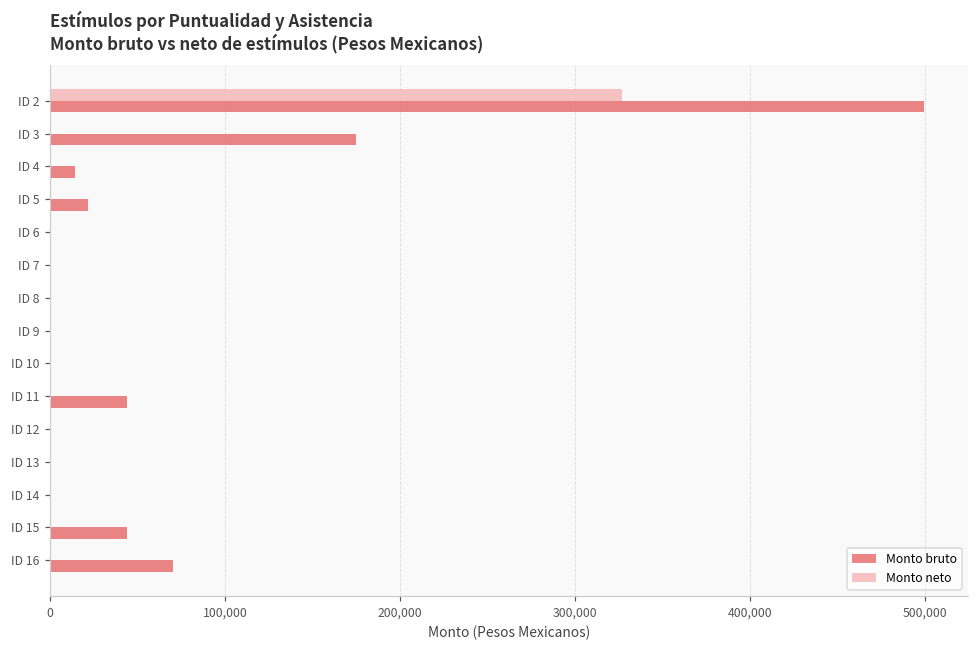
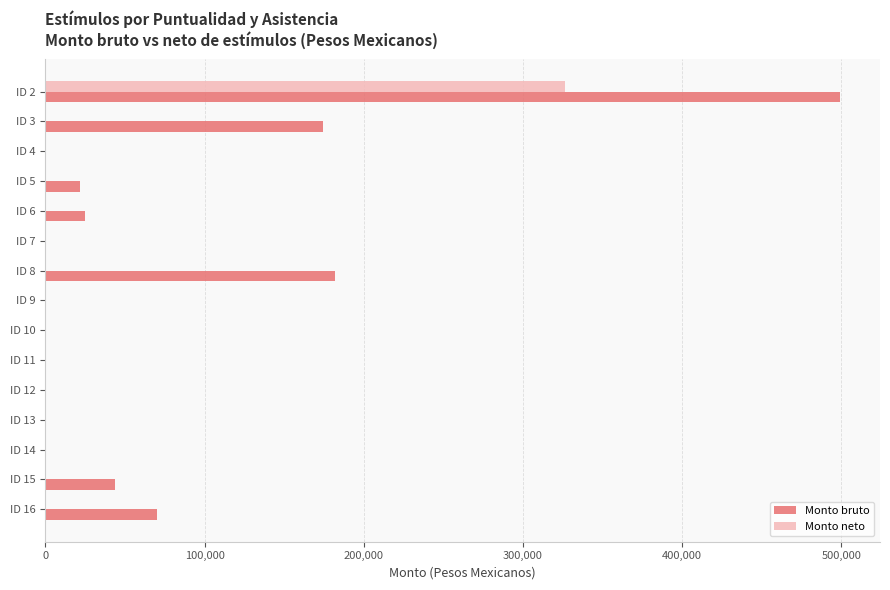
  {
    "Monto bruto": {
      "ID 2": "499,000",
      "ID 3": "175,000",
-     "ID 4": "14,000",
+     "ID 4": "0",
      "ID 5": "22,000",
-     "ID 6": "0",
+     "ID 6": "25,000",
      "ID 7": "0",
-     "ID 8": "0",
+     "ID 8": "182,000",
      "ID 9": "0",
      "ID 10": "0",
-     "ID 11": "44,000",
+     "ID 11": "0",
      "ID 12": "0",
      "ID 13": "0",
      "ID 14": "0",
      "ID 15": "44,000",
      "ID 16": "70,000"
    },
    "Monto neto": {
      "ID 2": "327,000",
      "ID 3": "0",
      "ID 4": "0",
      "ID 5": "0",
      "ID 6": "0",
      "ID 7": "0",
      "ID 8": "0",
      "ID 9": "0",
      "ID 10": "0",
      "ID 11": "0",
      "ID 12": "0",
      "ID 13": "0",
      "ID 14": "0",
      "ID 15": "0",
      "ID 16": "0"
    }
  }
